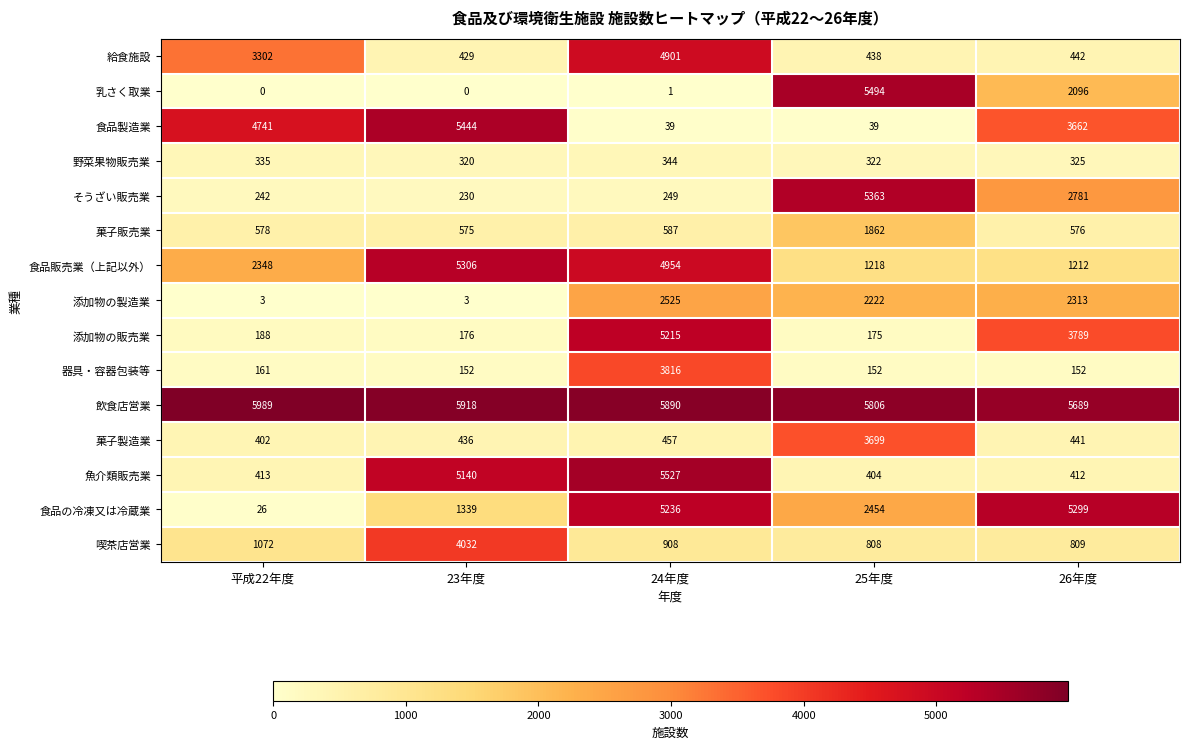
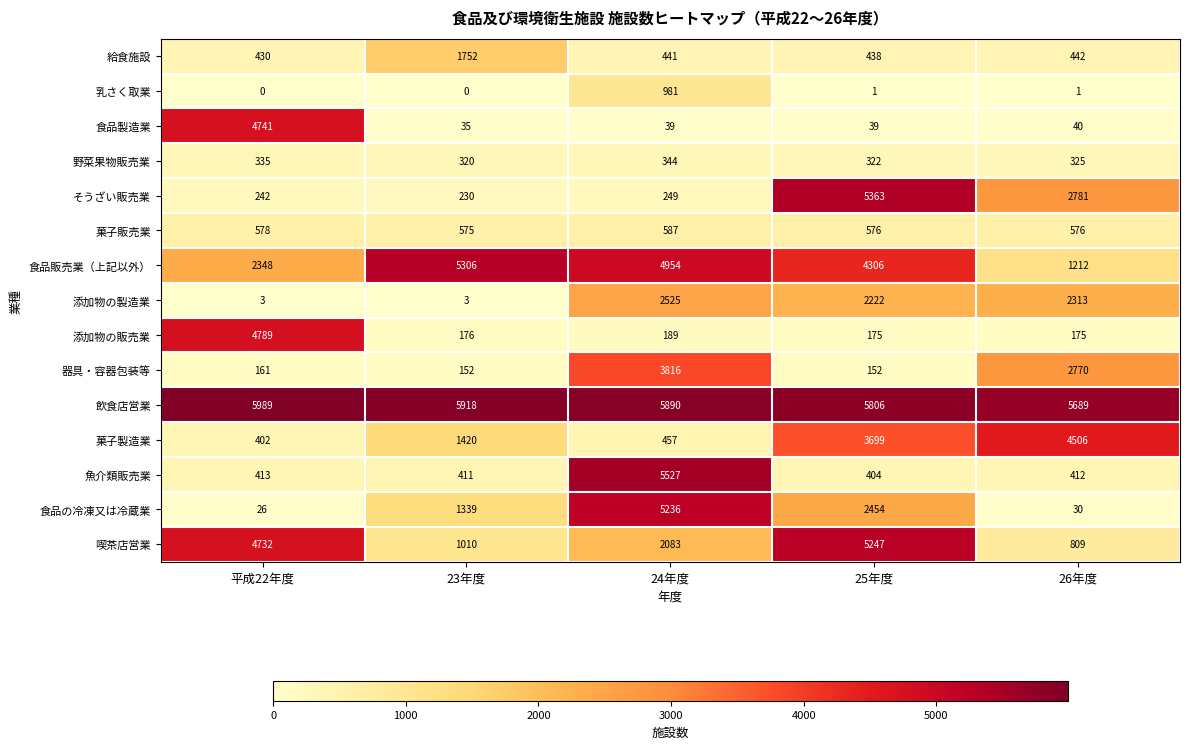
  {
    "給食施設": {
-     "平成22年度": 3302,
-     "23年度": 429,
-     "24年度": 4901,
+     "平成22年度": 430,
+     "23年度": 1752,
+     "24年度": 441,
      "25年度": 438,
      "26年度": 442
    },
    "乳さく取業": {
      "平成22年度": 0,
      "23年度": 0,
-     "24年度": 1,
-     "25年度": 5494,
-     "26年度": 2096
+     "24年度": 981,
+     "25年度": 1,
+     "26年度": 1
    },
    "食品製造業": {
      "平成22年度": 4741,
-     "23年度": 5444,
+     "23年度": 35,
      "24年度": 39,
      "25年度": 39,
-     "26年度": 3662
+     "26年度": 40
    },
    "野菜果物販売業": {
      "平成22年度": 335,
      "23年度": 320,
      "24年度": 344,
      "25年度": 322,
      "26年度": 325
    },
    "そうざい販売業": {
      "平成22年度": 242,
      "23年度": 230,
      "24年度": 249,
      "25年度": 5363,
      "26年度": 2781
    },
    "菓子販売業": {
      "平成22年度": 578,
      "23年度": 575,
      "24年度": 587,
-     "25年度": 1862,
+     "25年度": 576,
      "26年度": 576
    },
    "食品販売業（上記以外）": {
      "平成22年度": 2348,
      "23年度": 5306,
      "24年度": 4954,
-     "25年度": 1218,
+     "25年度": 4306,
      "26年度": 1212
    },
    "添加物の製造業": {
      "平成22年度": 3,
      "23年度": 3,
      "24年度": 2525,
      "25年度": 2222,
      "26年度": 2313
    },
    "添加物の販売業": {
-     "平成22年度": 188,
+     "平成22年度": 4789,
      "23年度": 176,
-     "24年度": 5215,
+     "24年度": 189,
      "25年度": 175,
-     "26年度": 3789
+     "26年度": 175
    },
    "器具・容器包装等": {
      "平成22年度": 161,
      "23年度": 152,
      "24年度": 3816,
      "25年度": 152,
-     "26年度": 152
+     "26年度": 2770
    },
    "飲食店営業": {
      "平成22年度": 5989,
      "23年度": 5918,
      "24年度": 5890,
      "25年度": 5806,
      "26年度": 5689
    },
    "菓子製造業": {
      "平成22年度": 402,
-     "23年度": 436,
+     "23年度": 1420,
      "24年度": 457,
      "25年度": 3699,
-     "26年度": 441
+     "26年度": 4506
    },
    "魚介類販売業": {
      "平成22年度": 413,
-     "23年度": 5140,
+     "23年度": 411,
      "24年度": 5527,
      "25年度": 404,
      "26年度": 412
    },
    "食品の冷凍又は冷蔵業": {
      "平成22年度": 26,
      "23年度": 1339,
      "24年度": 5236,
      "25年度": 2454,
-     "26年度": 5299
+     "26年度": 30
    },
    "喫茶店営業": {
-     "平成22年度": 1072,
-     "23年度": 4032,
-     "24年度": 908,
-     "25年度": 808,
+     "平成22年度": 4732,
+     "23年度": 1010,
+     "24年度": 2083,
+     "25年度": 5247,
      "26年度": 809
    }
  }
